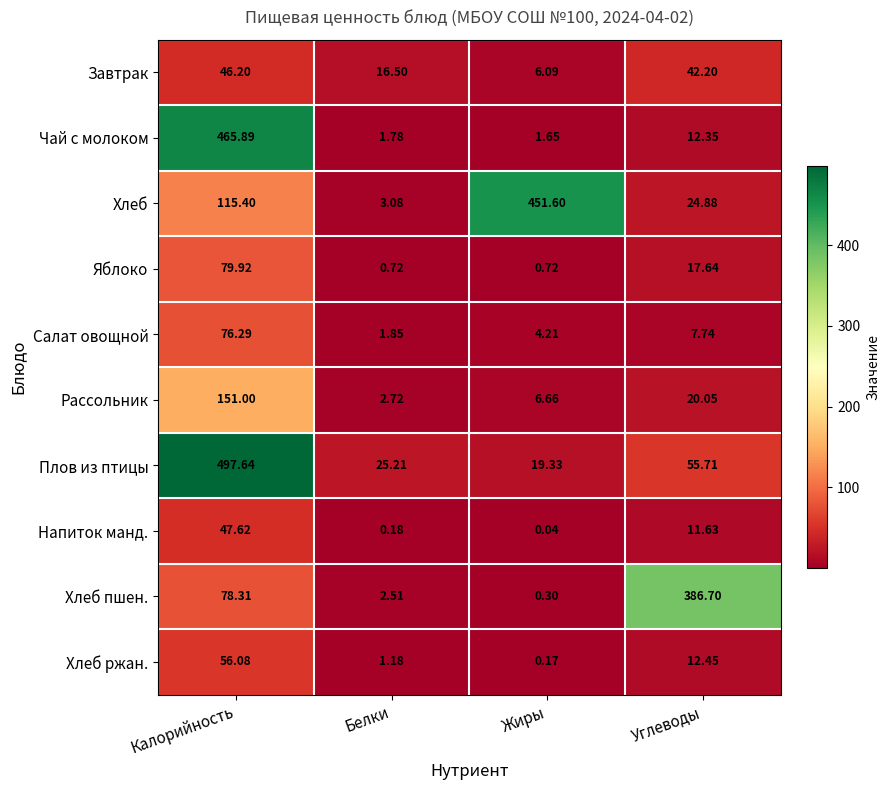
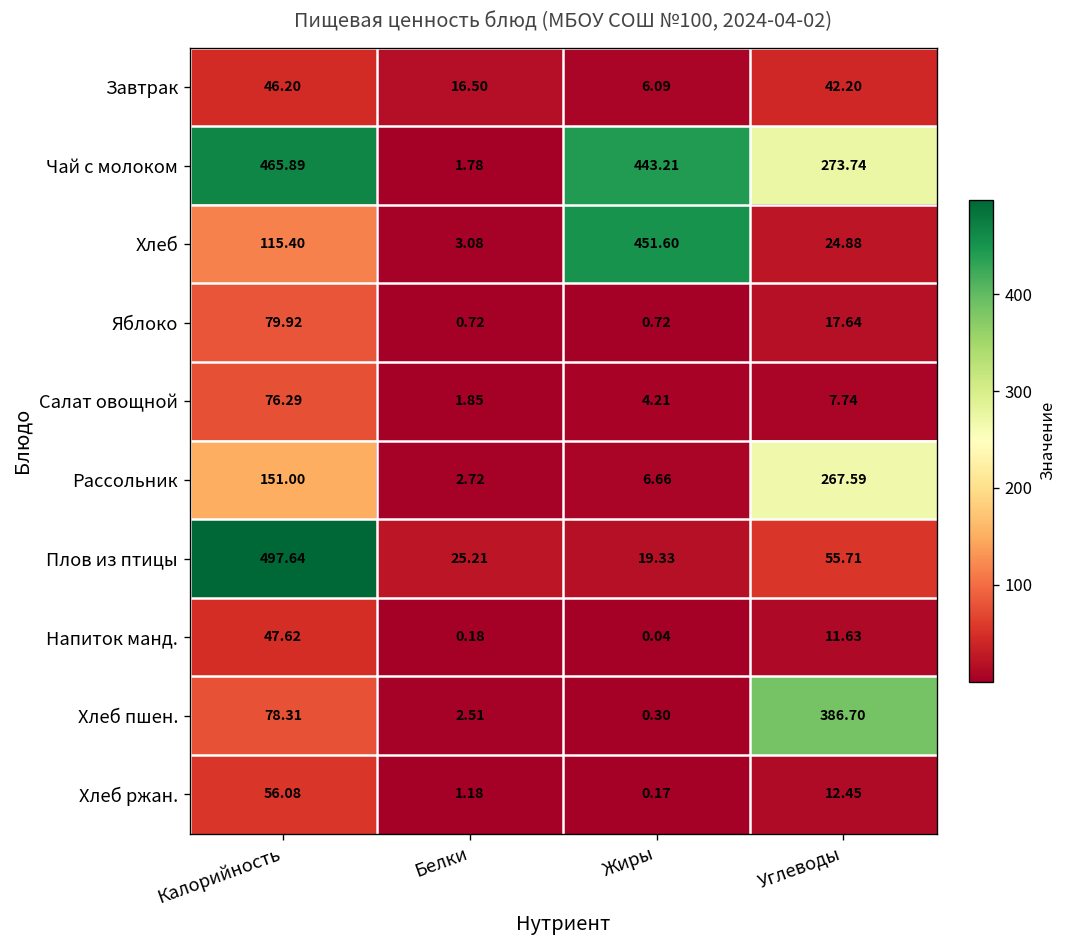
  {
    "Завтрак": {
      "Калорийность": 46.20,
      "Белки": 16.50,
      "Жиры": 6.09,
      "Углеводы": 42.20
    },
    "Чай с молоком": {
      "Калорийность": 465.89,
      "Белки": 1.78,
-     "Жиры": 1.65,
-     "Углеводы": 12.35
+     "Жиры": 443.21,
+     "Углеводы": 273.74
    },
    "Хлеб": {
      "Калорийность": 115.40,
      "Белки": 3.08,
      "Жиры": 451.60,
      "Углеводы": 24.88
    },
    "Яблоко": {
      "Калорийность": 79.92,
      "Белки": 0.72,
      "Жиры": 0.72,
      "Углеводы": 17.64
    },
    "Салат овощной": {
      "Калорийность": 76.29,
      "Белки": 1.85,
      "Жиры": 4.21,
      "Углеводы": 7.74
    },
    "Рассольник": {
      "Калорийность": 151.00,
      "Белки": 2.72,
      "Жиры": 6.66,
-     "Углеводы": 20.05
+     "Углеводы": 267.59
    },
    "Плов из птицы": {
      "Калорийность": 497.64,
      "Белки": 25.21,
      "Жиры": 19.33,
      "Углеводы": 55.71
    },
    "Напиток манд.": {
      "Калорийность": 47.62,
      "Белки": 0.18,
      "Жиры": 0.04,
      "Углеводы": 11.63
    },
    "Хлеб пшен.": {
      "Калорийность": 78.31,
      "Белки": 2.51,
      "Жиры": 0.30,
      "Углеводы": 386.70
    },
    "Хлеб ржан.": {
      "Калорийность": 56.08,
      "Белки": 1.18,
      "Жиры": 0.17,
      "Углеводы": 12.45
    }
  }
